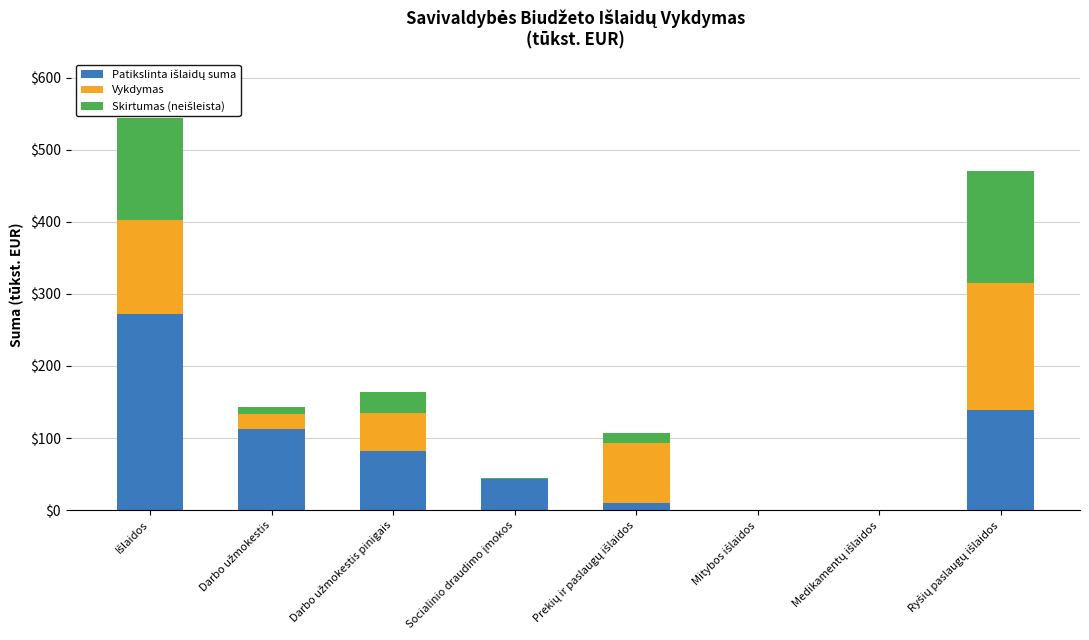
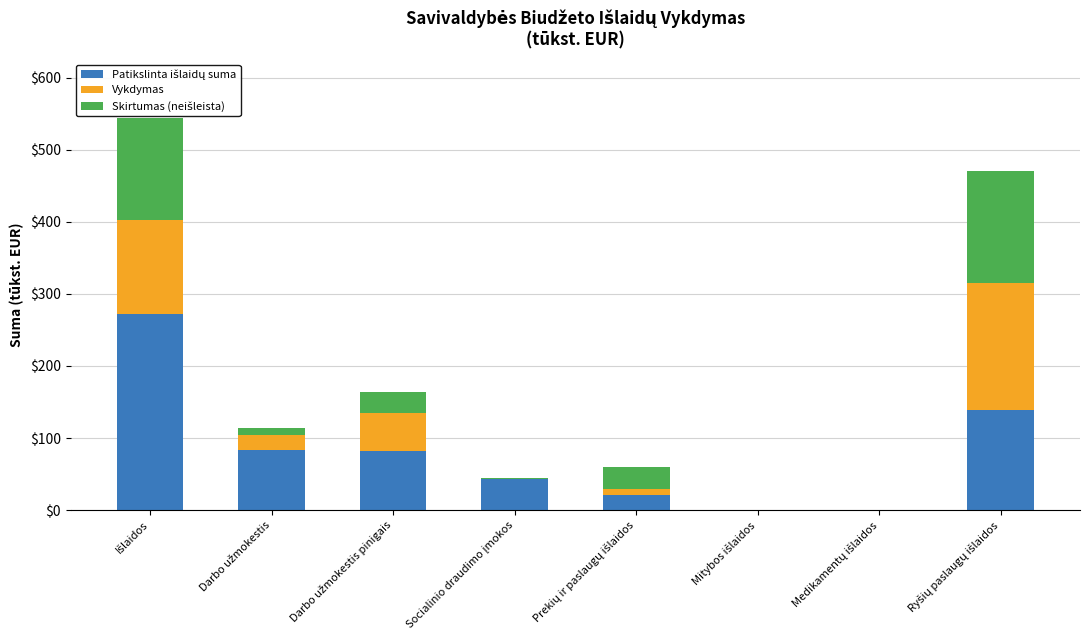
  {
    "Patikslinta išlaidų suma": {
      "Išlaidos": "$270",
-     "Darbo užmokestis": "$110",
+     "Darbo užmokestis": "$80",
      "Darbo užmokestis pinigais": "$80",
      "Socialinio draudimo įmokos": "$40",
-     "Prekių ir paslaugų išlaidos": "$10",
+     "Prekių ir paslaugų išlaidos": "$20",
      "Mitybos išlaidos": "$0",
      "Ryšių paslaugų išlaidos": "$140"
    },
    "Vykdymas": {
      "Išlaidos": "$130",
      "Darbo užmokestis": "$20",
      "Darbo užmokestis pinigais": "$50",
-     "Prekių ir paslaugų išlaidos": "$80",
+     "Prekių ir paslaugų išlaidos": "$10",
      "Mitybos išlaidos": "$0",
      "Medikamentų išlaidos": "$0",
      "Ryšių paslaugų išlaidos": "$180"
    },
    "Skirtumas (neišleista)": {
      "Išlaidos": "$140",
      "Darbo užmokestis": "$10",
      "Darbo užmokestis pinigais": "$30",
-     "Prekių ir paslaugų išlaidos": "$10",
+     "Prekių ir paslaugų išlaidos": "$30",
      "Mitybos išlaidos": "$0",
      "Ryšių paslaugų išlaidos": "$150"
    }
  }
